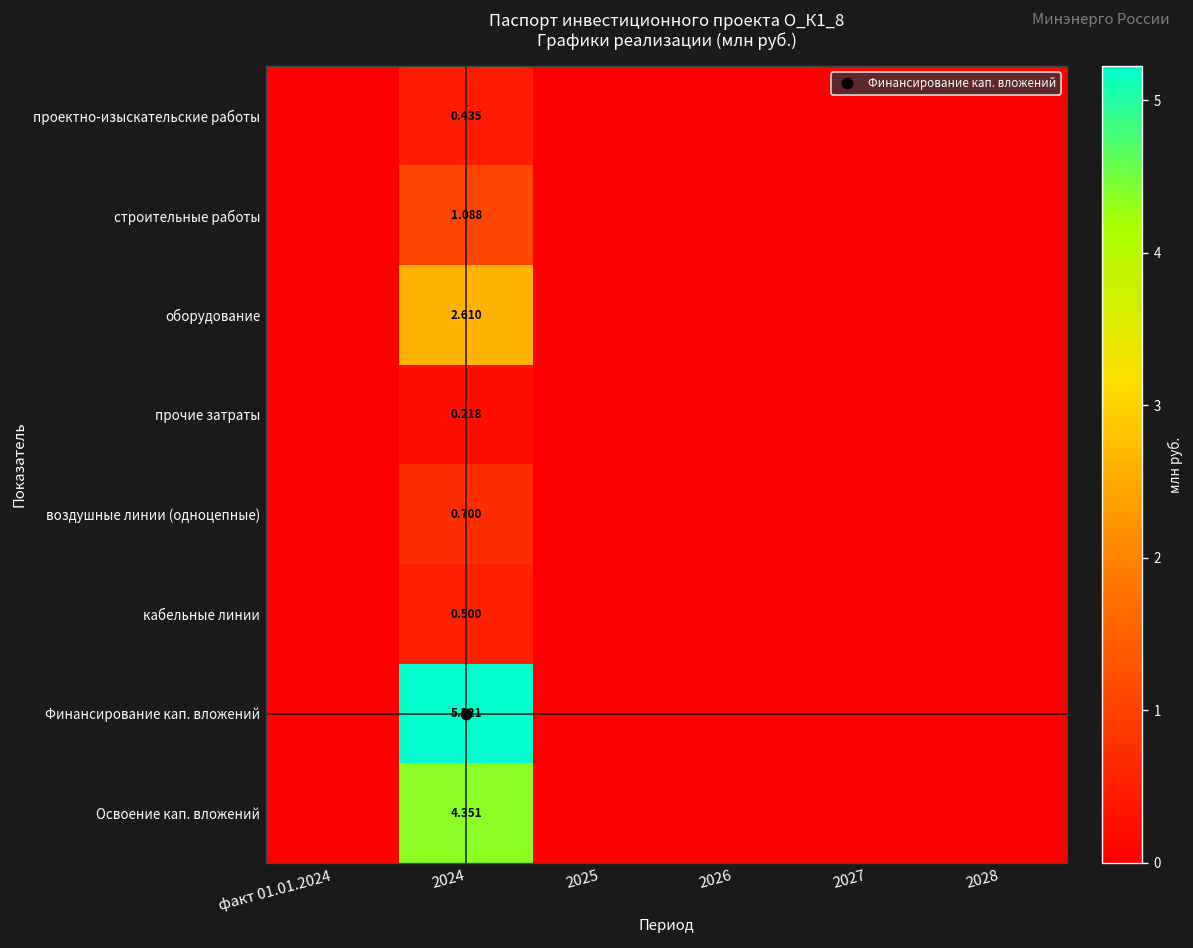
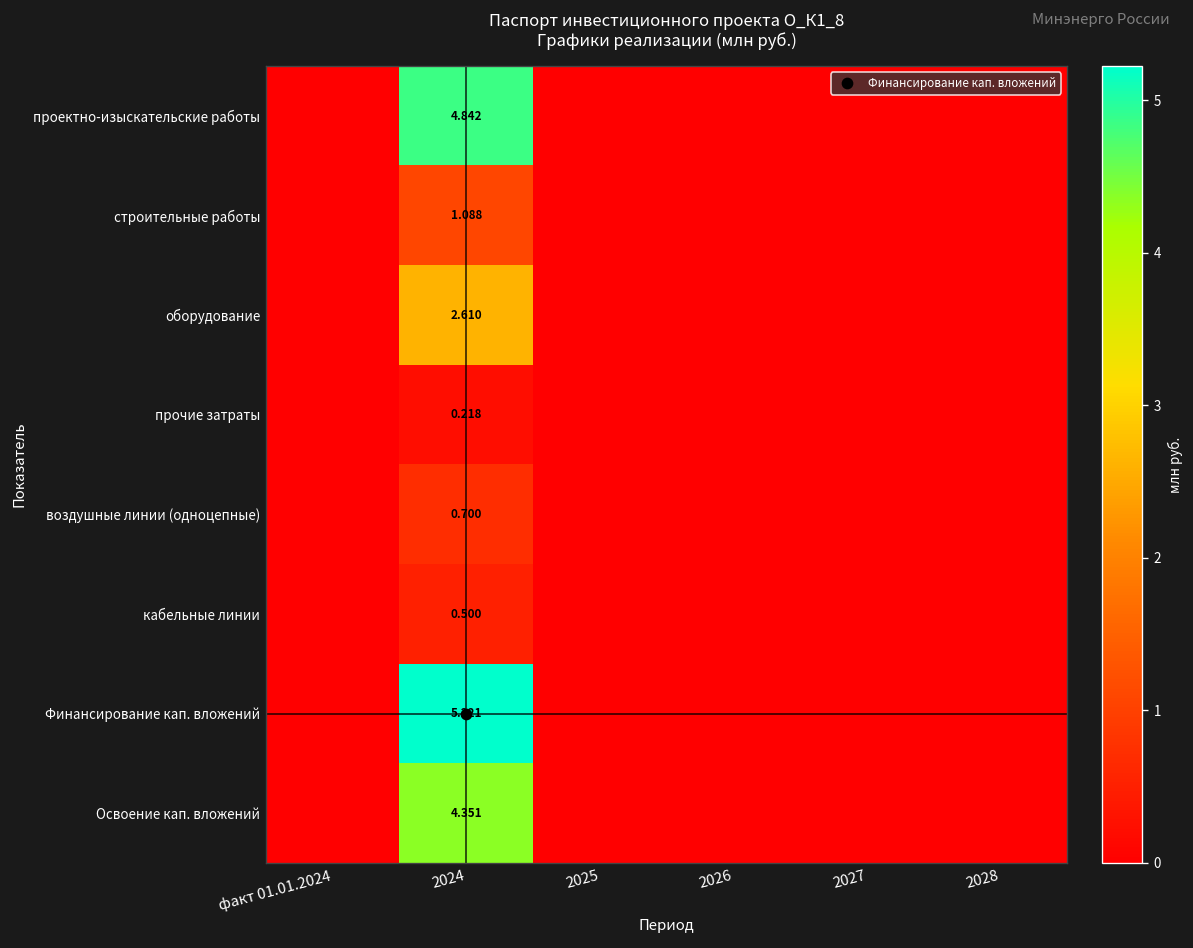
  {
    "проектно-изыскательские работы": {
-     "2024": 0.435
+     "2024": 4.842
    },
    "строительные работы": {
      "2024": 1.088
    },
    "оборудование": {
      "2024": 2.610
    },
    "прочие затраты": {
      "2024": 0.218
    },
    "воздушные линии (однoцепные)": {
      "2024": 0.700
    },
    "кабельные линии": {
      "2024": 0.500
    },
    "Освоение кап. вложений": {
      "2024": 4.351
    }
  }
